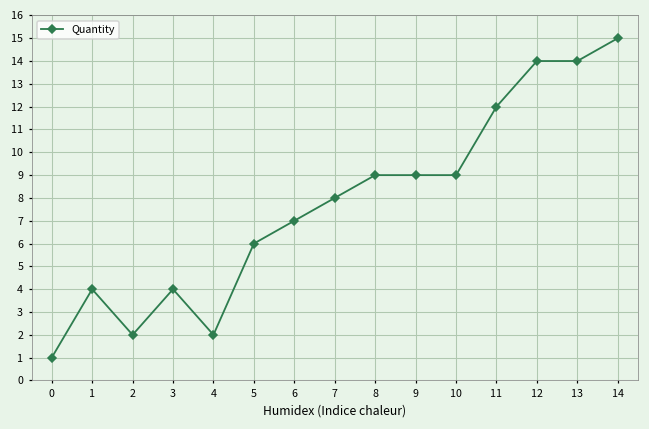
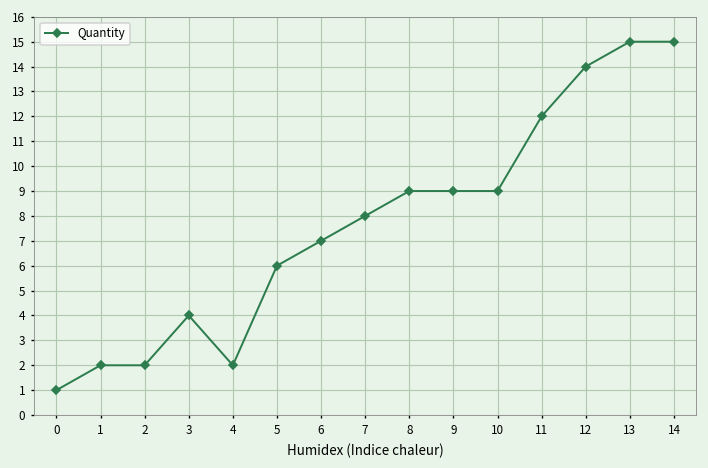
  {
    "0": 1,
-   "1": 4,
+   "1": 2,
    "2": 2,
    "3": 4,
    "4": 2,
    "5": 6,
    "6": 7,
    "7": 8,
    "8": 9,
    "9": 9,
    "10": 9,
    "11": 12,
    "12": 14,
-   "13": 14,
+   "13": 15,
    "14": 15
  }
